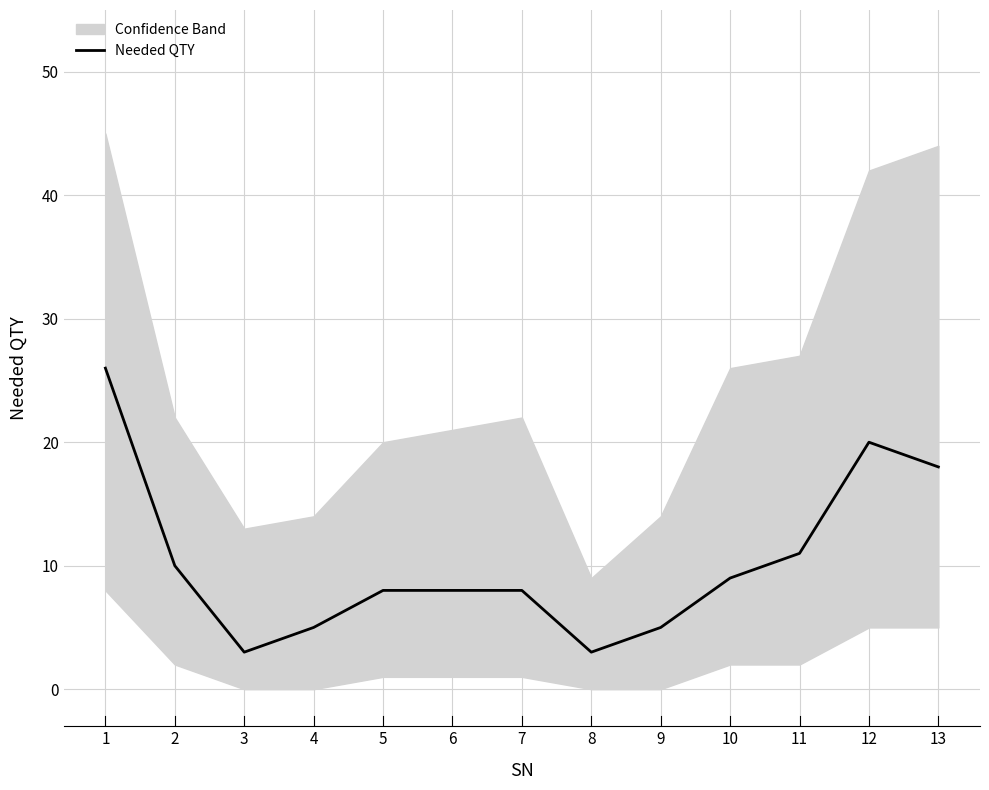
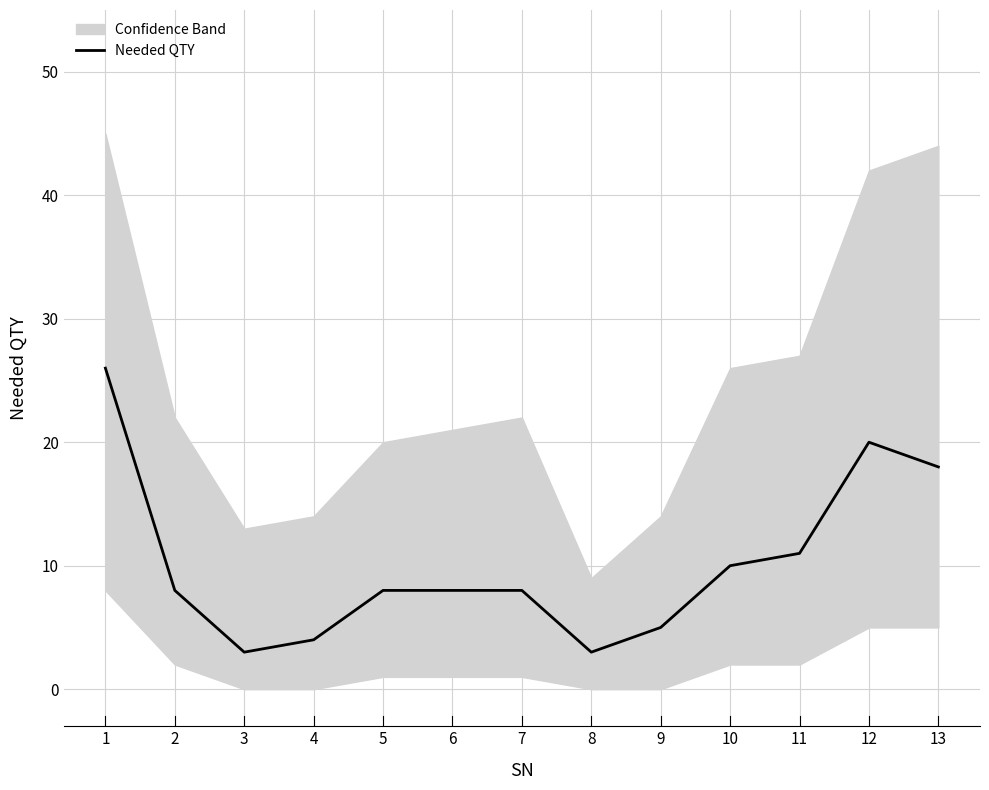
  {
    "Needed QTY": {
      "1": 26,
-     "2": 10,
+     "2": 8,
      "3": 3,
-     "4": 5,
+     "4": 4,
      "5": 8,
      "6": 8,
      "7": 8,
      "8": 3,
      "9": 5,
-     "10": 9,
+     "10": 10,
      "11": 11,
      "12": 20,
      "13": 18
    }
  }
